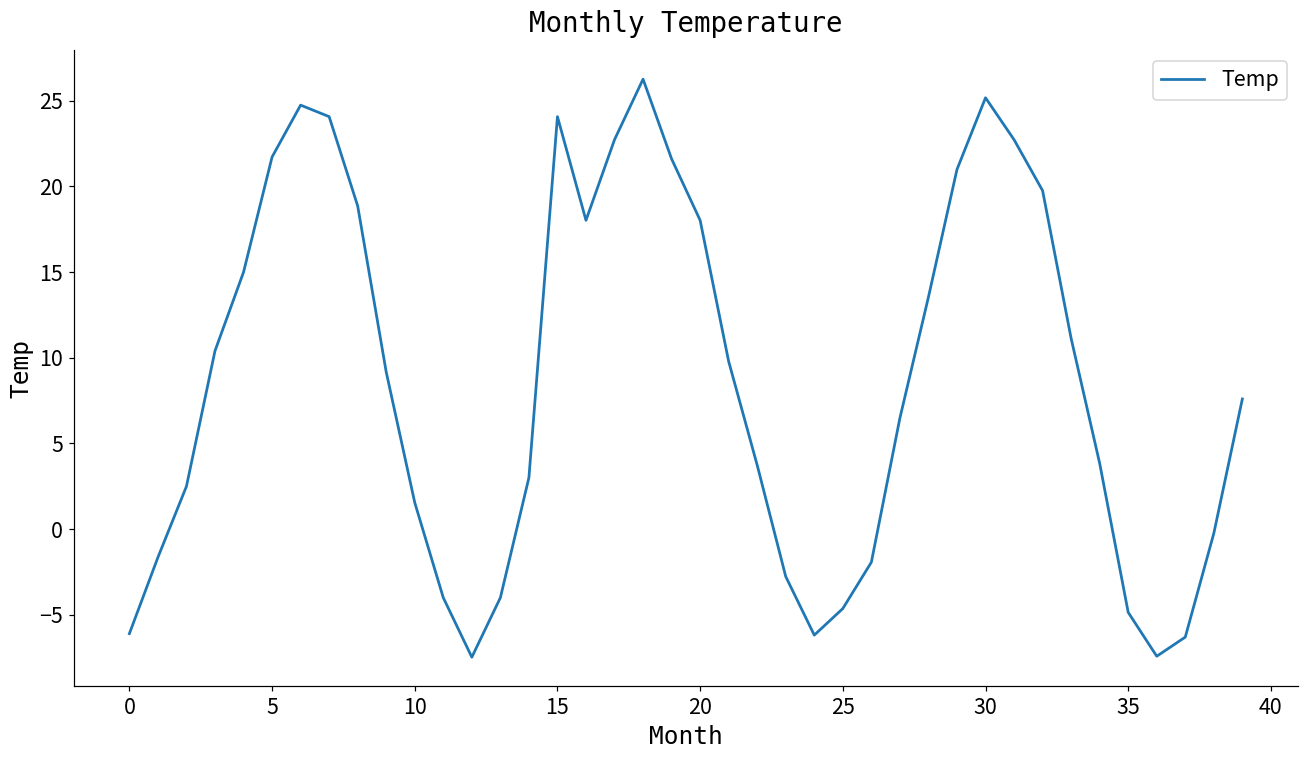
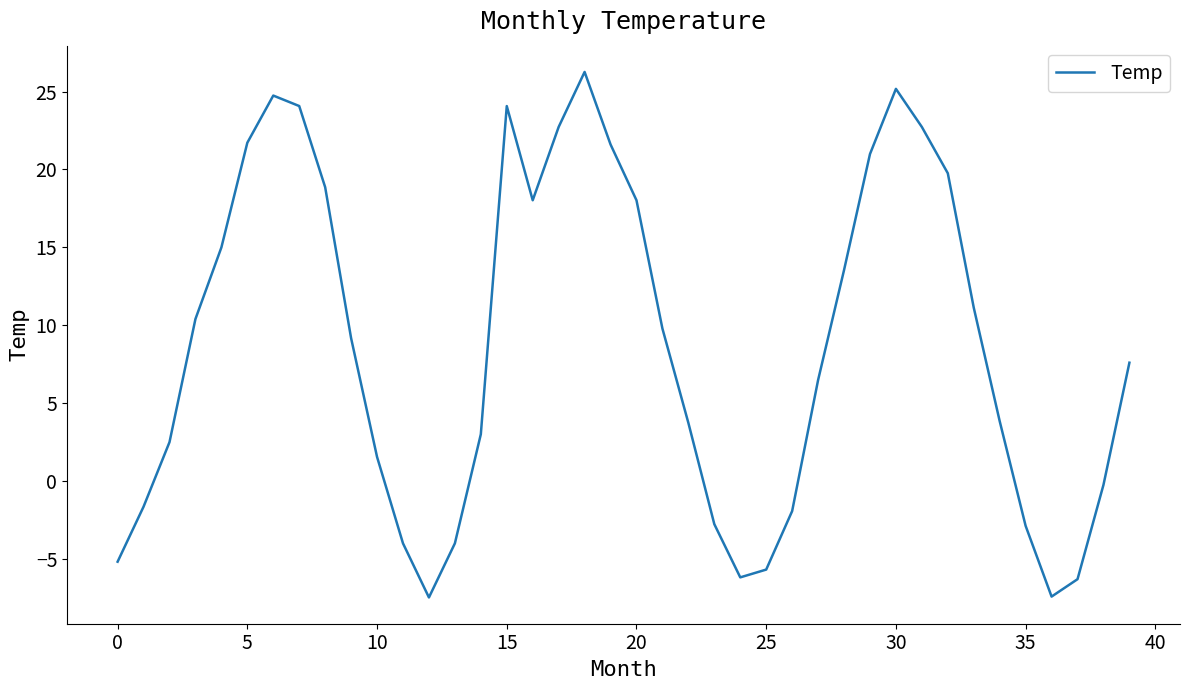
  {
-   "0": -6.1,
+   "0": -5.2,
    "5": 21.7,
    "10": 1.5,
    "15": 24.1,
    "20": 18.0,
-   "25": -4.6,
+   "25": -5.7,
    "30": 25.2,
-   "35": -4.9
+   "35": -2.9
  }
